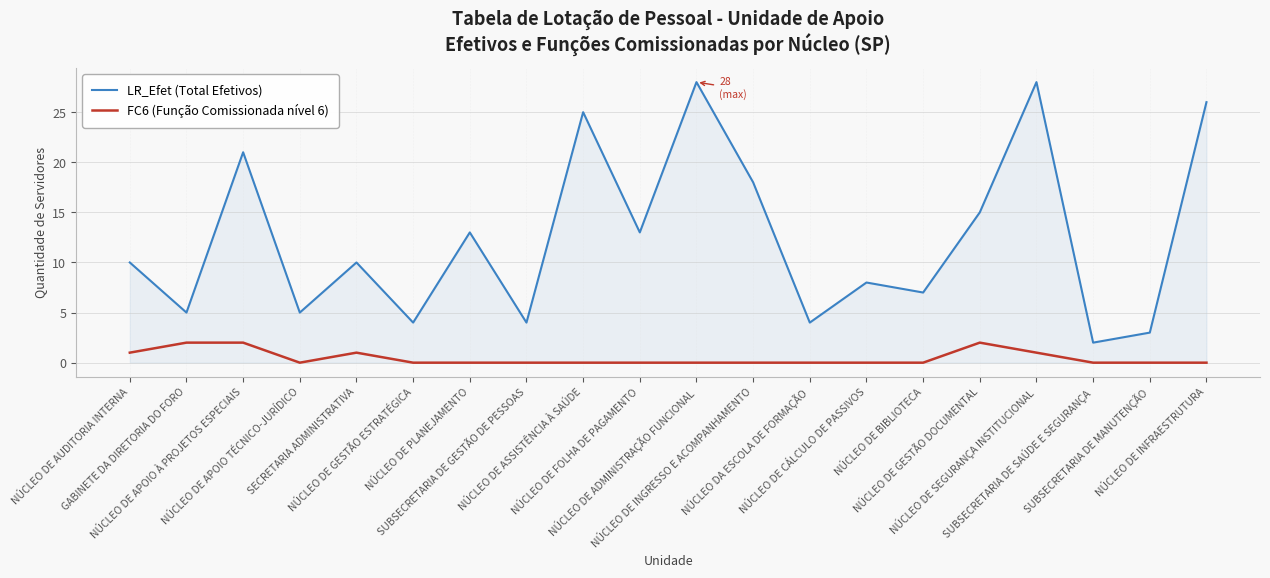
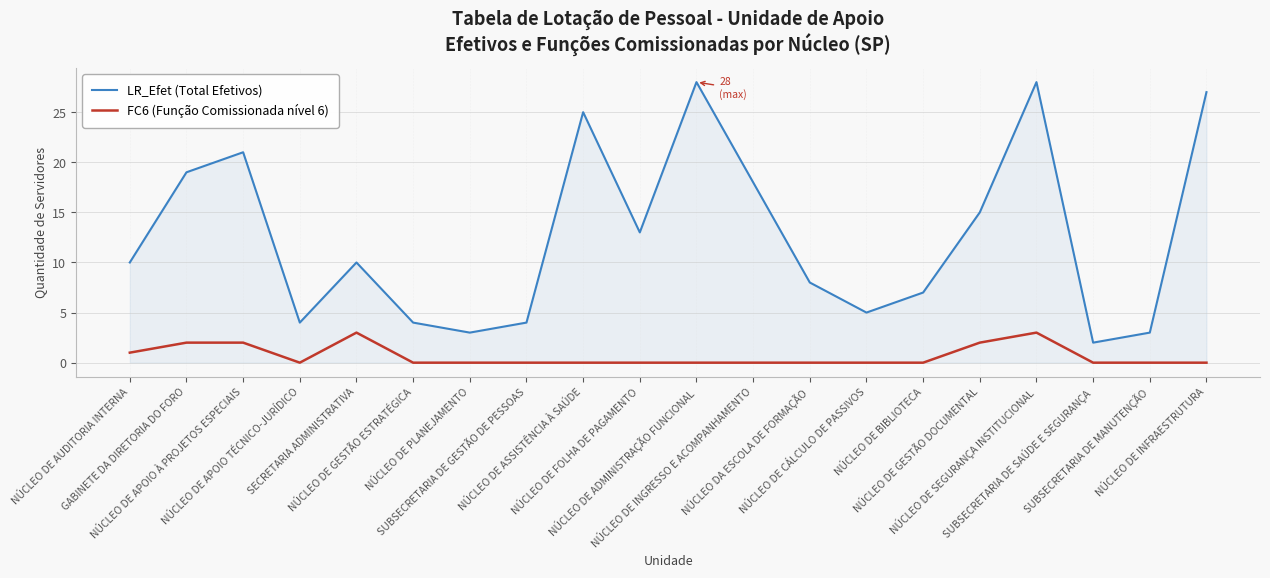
  {
    "LR_Efet (Total Efetivos)": {
      "NÚCLEO DE AUDITORIA INTERNA": 10,
-     "GABINETE DA DIRETORIA DO FORO": 5,
+     "GABINETE DA DIRETORIA DO FORO": 19,
      "NÚCLEO DE APOIO À PROJETOS ESPECIAIS": 21,
-     "NÚCLEO DE APOIO TÉCNICO-JURÍDICO": 5,
+     "NÚCLEO DE APOIO TÉCNICO-JURÍDICO": 4,
      "SECRETARIA ADMINISTRATIVA": 10,
      "NÚCLEO DE GESTÃO ESTRATÉGICA": 4,
-     "NÚCLEO DE PLANEJAMENTO": 13,
+     "NÚCLEO DE PLANEJAMENTO": 3,
      "SUBSECRETARIA DE GESTÃO DE PESSOAS": 4,
      "NÚCLEO DE ASSISTÊNCIA À SAÚDE": 25,
      "NÚCLEO DE FOLHA DE PAGAMENTO": 13,
      "NÚCLEO DE INGRESSO E ACOMPANHAMENTO": 18,
-     "NÚCLEO DA ESCOLA DE FORMAÇÃO": 4,
-     "NÚCLEO DE CÁLCULO DE PASSIVOS": 8,
+     "NÚCLEO DA ESCOLA DE FORMAÇÃO": 8,
+     "NÚCLEO DE CÁLCULO DE PASSIVOS": 5,
      "NÚCLEO DE BIBLIOTECA": 7,
      "NÚCLEO DE GESTÃO DOCUMENTAL": 15,
      "NÚCLEO DE SEGURANÇA INSTITUCIONAL": 28,
      "SUBSECRETARIA DE SAÚDE E SEGURANÇA": 2,
      "SUBSECRETARIA DE MANUTENÇÃO": 3,
-     "NÚCLEO DE INFRAESTRUTURA": 26
+     "NÚCLEO DE INFRAESTRUTURA": 27
    },
    "FC6 (Função Comissionada nível 6)": {
      "NÚCLEO DE AUDITORIA INTERNA": 1,
      "GABINETE DA DIRETORIA DO FORO": 2,
      "NÚCLEO DE APOIO À PROJETOS ESPECIAIS": 2,
      "NÚCLEO DE APOIO TÉCNICO-JURÍDICO": 0,
-     "SECRETARIA ADMINISTRATIVA": 1,
+     "SECRETARIA ADMINISTRATIVA": 3,
      "NÚCLEO DE GESTÃO ESTRATÉGICA": 0,
      "NÚCLEO DE PLANEJAMENTO": 0,
      "SUBSECRETARIA DE GESTÃO DE PESSOAS": 0,
      "NÚCLEO DE ASSISTÊNCIA À SAÚDE": 0,
      "NÚCLEO DE FOLHA DE PAGAMENTO": 0,
      "NÚCLEO DE ADMINISTRAÇÃO FUNCIONAL": 0,
      "NÚCLEO DE INGRESSO E ACOMPANHAMENTO": 0,
      "NÚCLEO DA ESCOLA DE FORMAÇÃO": 0,
      "NÚCLEO DE CÁLCULO DE PASSIVOS": 0,
      "NÚCLEO DE BIBLIOTECA": 0,
      "NÚCLEO DE GESTÃO DOCUMENTAL": 2,
-     "NÚCLEO DE SEGURANÇA INSTITUCIONAL": 1,
+     "NÚCLEO DE SEGURANÇA INSTITUCIONAL": 3,
      "SUBSECRETARIA DE SAÚDE E SEGURANÇA": 0,
      "SUBSECRETARIA DE MANUTENÇÃO": 0,
      "NÚCLEO DE INFRAESTRUTURA": 0
    }
  }
